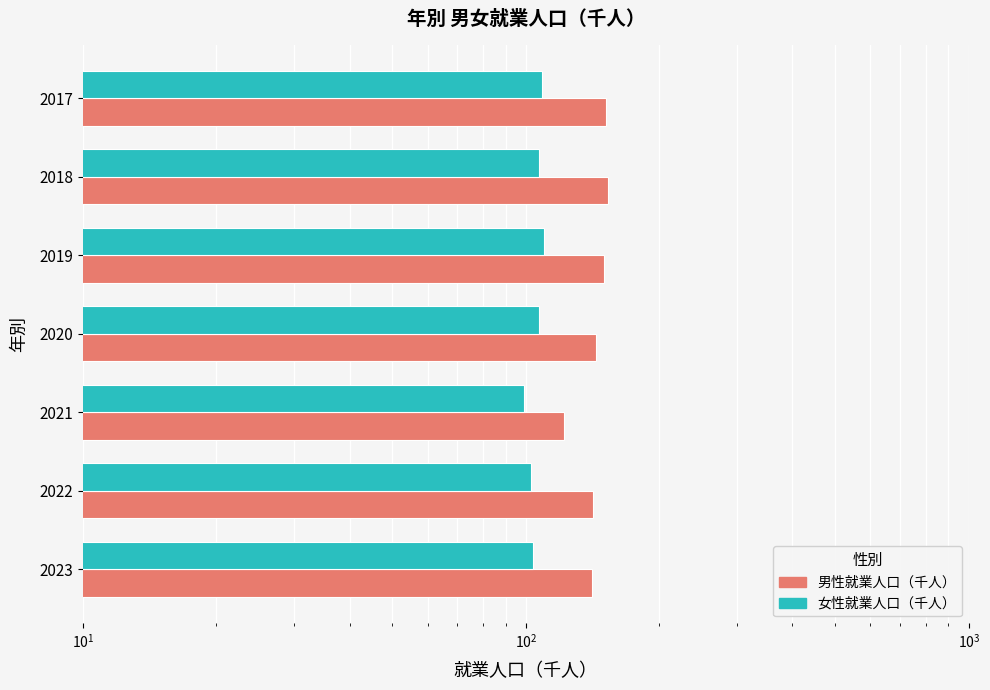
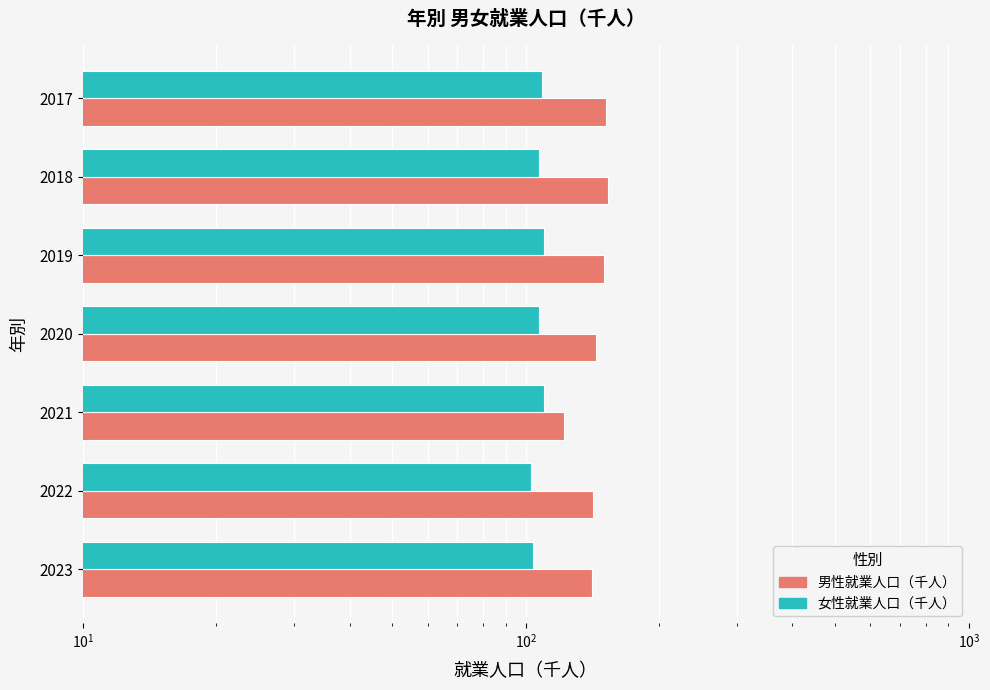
  {
    "男性就業人口（千人）": {
      "2017": 152,
      "2018": 153,
      "2019": 150,
      "2020": 144,
      "2021": 122,
      "2022": 142,
      "2023": 141
    },
    "女性就業人口（千人）": {
      "2017": 109,
      "2018": 107,
      "2019": 110,
      "2020": 107,
-     "2021": 99,
+     "2021": 110,
      "2022": 103,
      "2023": 104
    }
  }
